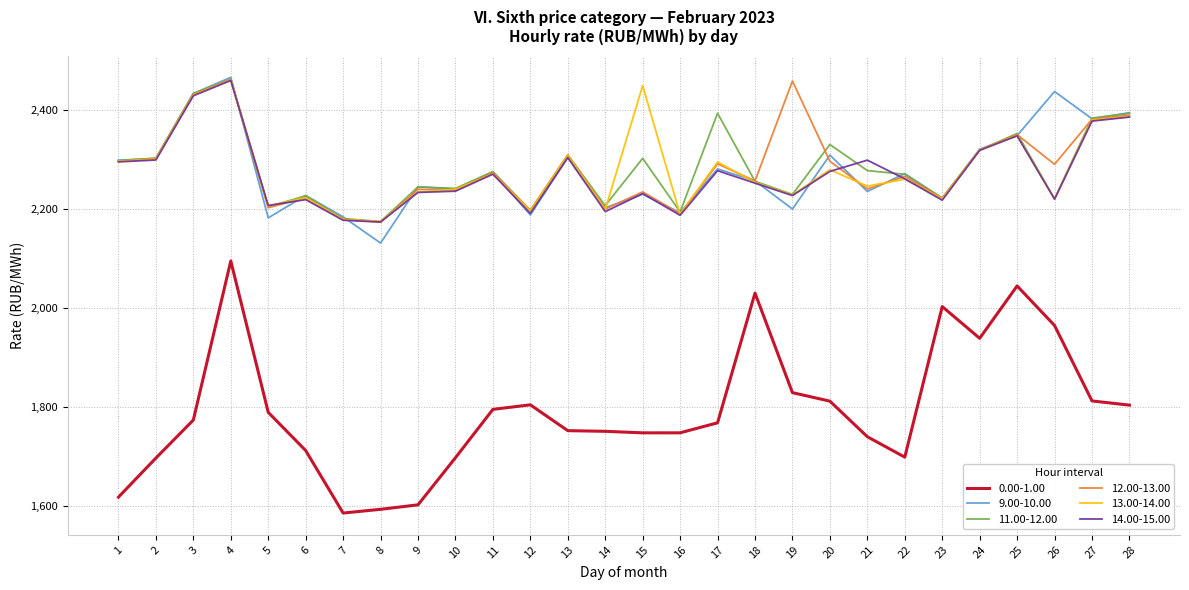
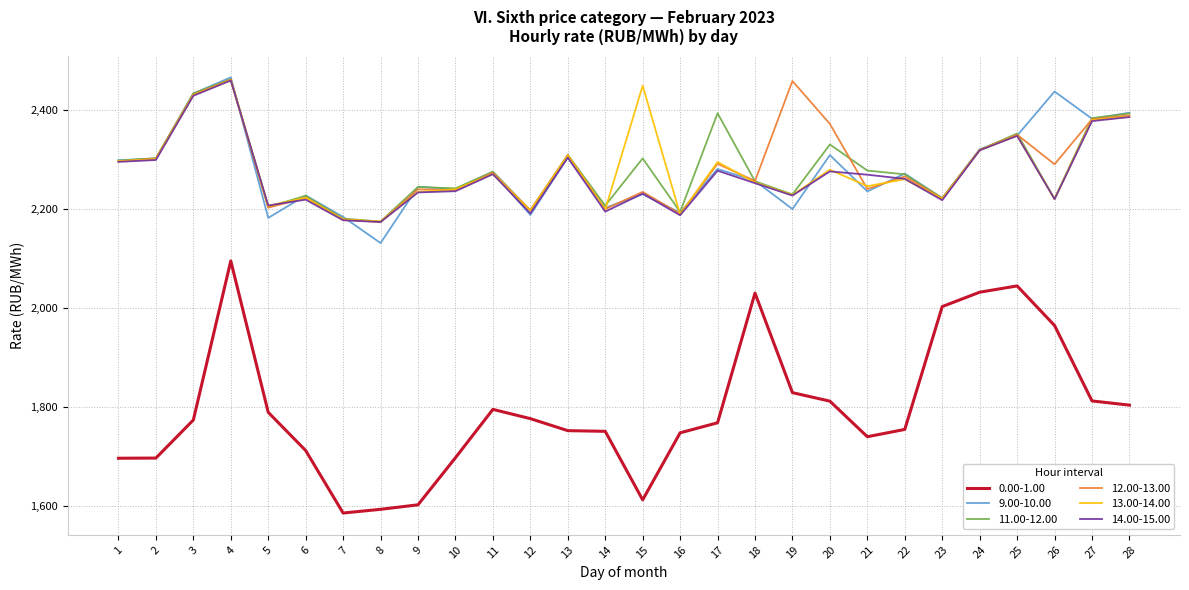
  {
    "0.00-1.00": {
-     "1": "1,620",
+     "1": "1,700",
      "2": "1,700",
      "3": "1,770",
      "4": "2,100",
      "5": "1,790",
      "6": "1,710",
      "7": "1,590",
      "8": "1,590",
      "9": "1,600",
      "10": "1,700",
      "11": "1,800",
-     "12": "1,800",
+     "12": "1,780",
      "13": "1,750",
      "14": "1,750",
-     "15": "1,750",
+     "15": "1,610",
      "16": "1,750",
      "17": "1,770",
      "18": "2,030",
      "19": "1,830",
      "20": "1,810",
      "21": "1,740",
-     "22": "1,700",
+     "22": "1,760",
      "23": "2,000",
-     "24": "1,940",
+     "24": "2,030",
      "25": "2,050",
      "26": "1,970",
      "27": "1,810",
      "28": "1,800"
    },
    "9.00-10.00": {
      "5": "2,180",
      "8": "2,130",
      "19": "2,200",
      "20": "2,310",
      "26": "2,440"
    },
    "11.00-12.00": {
      "15": "2,300",
      "17": "2,390",
      "20": "2,330",
      "21": "2,280"
    },
    "12.00-13.00": {
      "19": "2,460",
-     "20": "2,300",
+     "20": "2,370",
      "26": "2,290"
    },
    "13.00-14.00": {
      "15": "2,450",
      "21": "2,250"
    },
    "14.00-15.00": {
-     "21": "2,300"
+     "21": "2,270"
    }
  }
